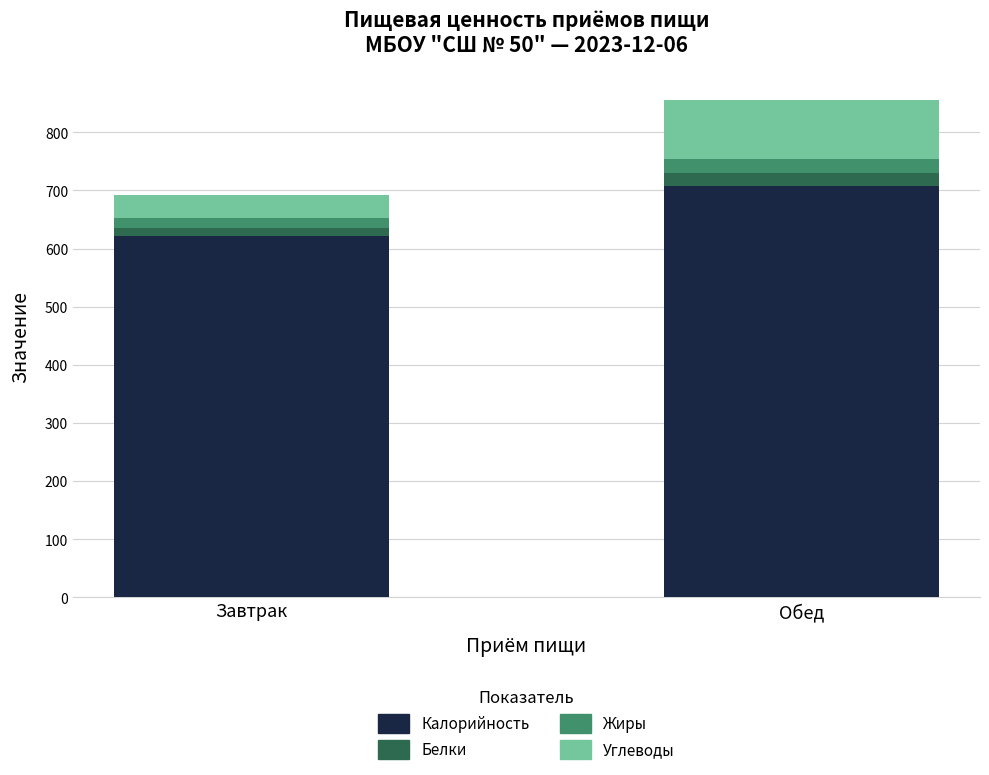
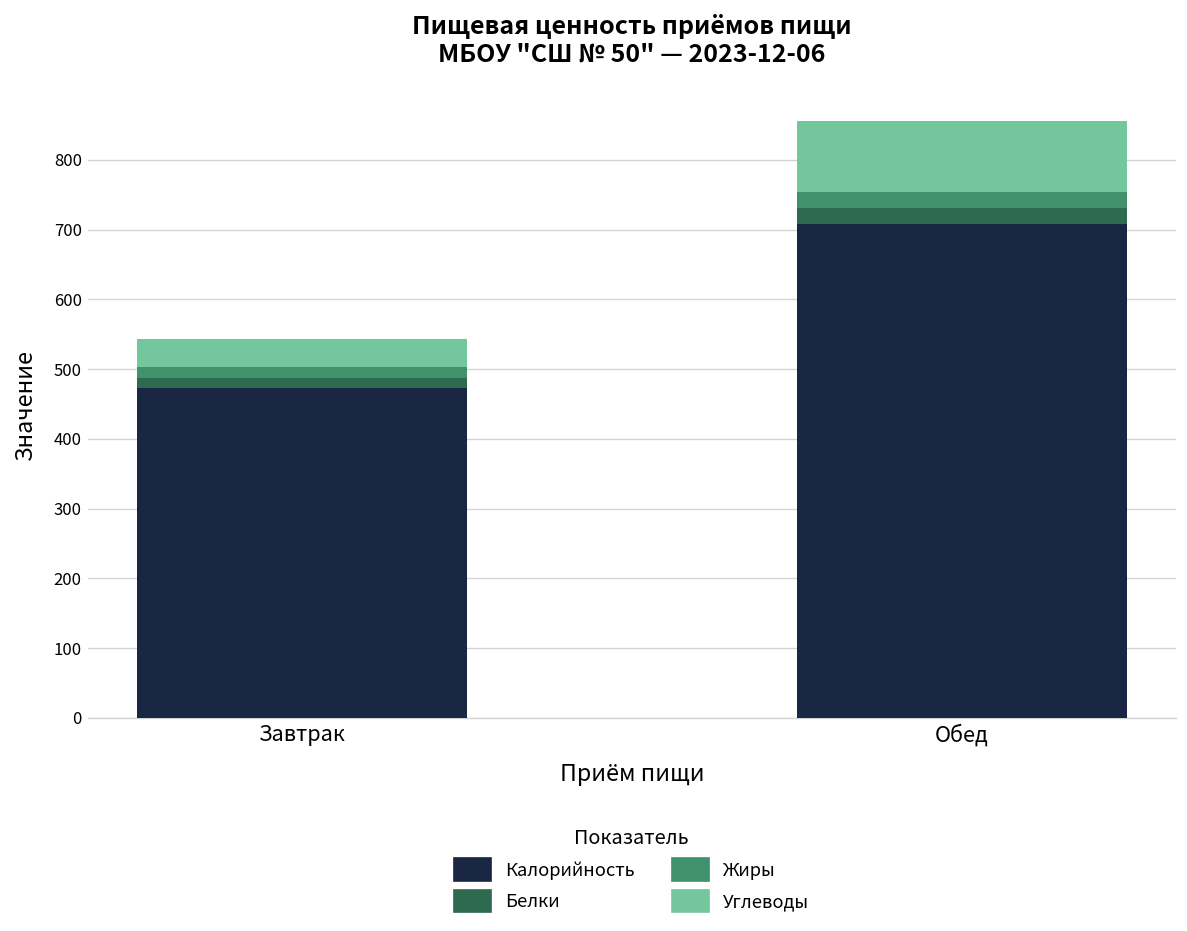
  {
    "Калорийность": {
-     "Завтрак": 620,
+     "Завтрак": 470,
      "Обед": 710
    },
    "Углеводы": {
      "Завтрак": 40,
      "Обед": 100
    }
  }
